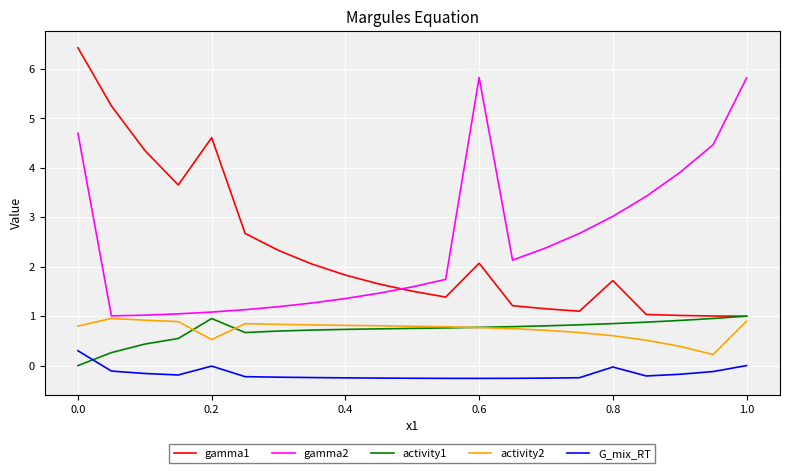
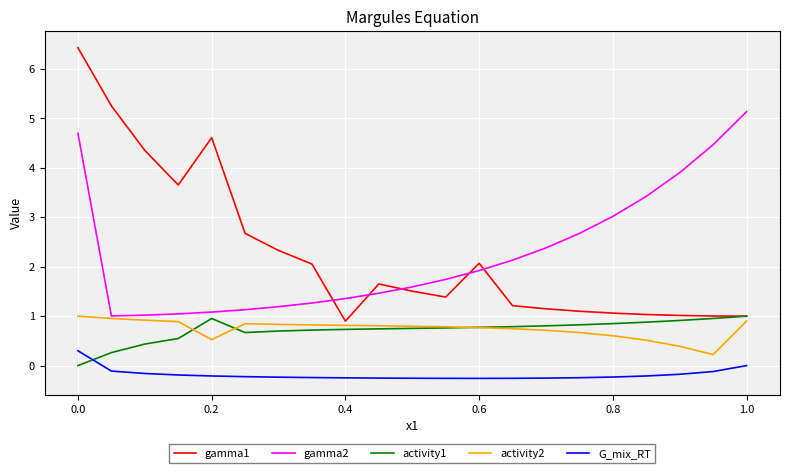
  {
    "gamma1": {
      "0.0": 6.4,
      "0.2": 4.6,
-     "0.4": 1.8,
+     "0.4": 0.9,
      "0.6": 2.1,
-     "0.8": 1.7
+     "0.8": 1.1
    },
    "gamma2": {
      "0.0": 4.7,
      "0.2": 1.1,
      "0.4": 1.4,
-     "0.6": 5.8,
+     "0.6": 1.9,
      "0.8": 3.0,
-     "1.0": 5.8
+     "1.0": 5.1
    },
    "activity1": {
      "0.0": 0.0,
      "0.2": 1.0,
      "0.4": 0.7,
      "0.8": 0.8
    },
    "activity2": {
-     "0.0": 0.8,
+     "0.0": 1.0,
      "0.2": 0.5,
      "0.4": 0.8,
      "0.8": 0.6,
      "1.0": 0.9
    },
    "G_mix_RT": {
      "0.0": 0.3,
-     "0.2": 0.0,
+     "0.2": -0.2,
      "0.4": -0.2,
      "0.6": -0.3,
-     "0.8": 0.0,
+     "0.8": -0.2,
      "1.0": 0.0
    }
  }
